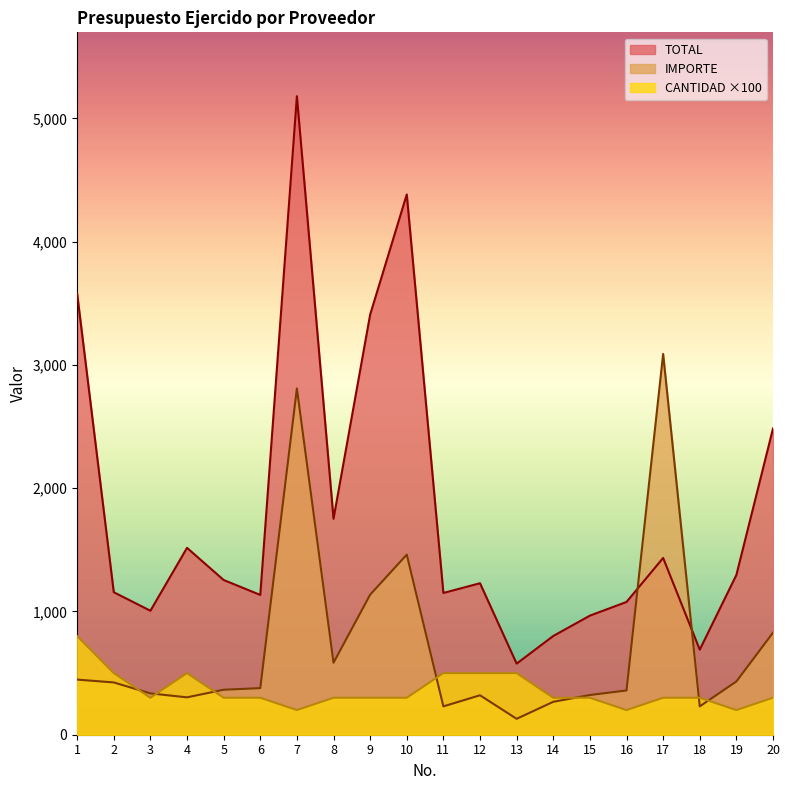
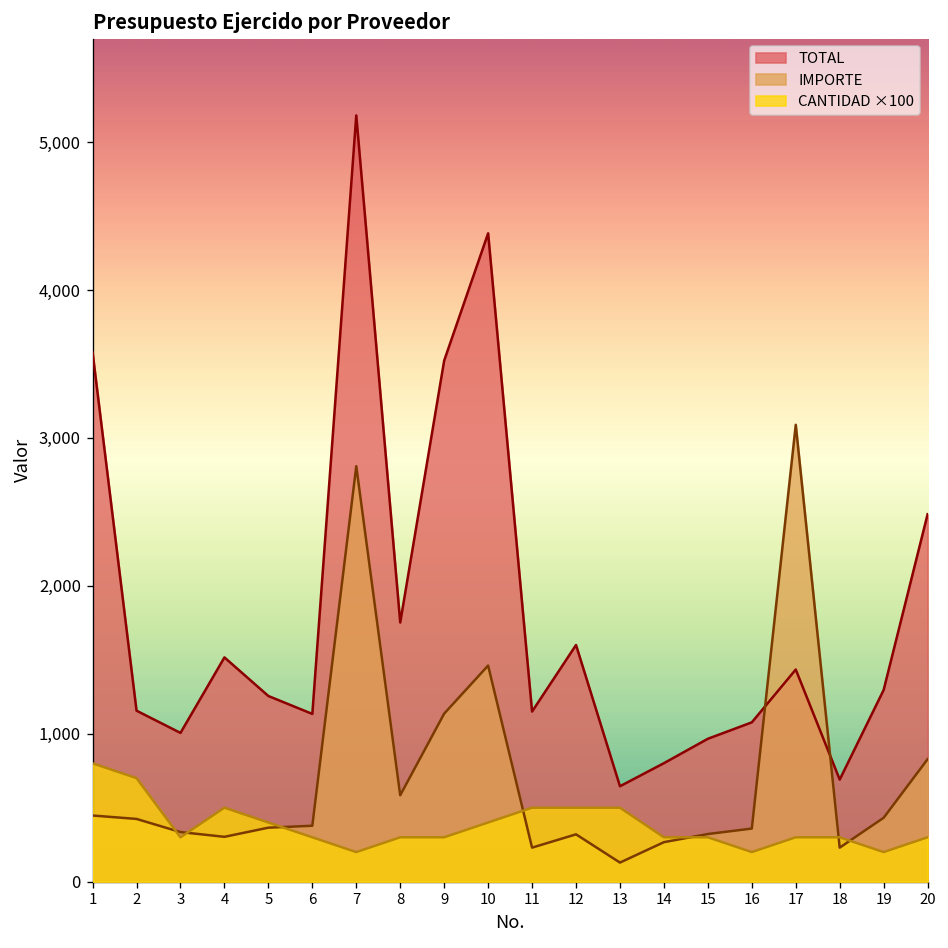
  {
    "TOTAL": {
      "1": "3,580",
      "2": "1,160",
      "3": "1,010",
      "4": "1,520",
      "5": "1,260",
      "6": "1,130",
      "7": "5,180",
      "8": "1,750",
-     "9": "3,410",
+     "9": "3,520",
      "10": "4,380",
      "11": "1,150",
-     "12": "1,230",
-     "13": "580",
+     "12": "1,600",
+     "13": "650",
      "14": "800",
      "15": "970",
      "16": "1,080",
      "17": "1,430",
      "18": "690",
      "19": "1,300",
      "20": "2,480"
    },
    "IMPORTE": {
      "1": "450",
      "2": "420",
      "3": "340",
      "4": "300",
      "5": "370",
      "6": "380",
      "7": "2,810",
      "8": "580",
      "9": "1,140",
      "10": "1,460",
      "11": "230",
      "12": "320",
      "13": "130",
      "14": "270",
      "15": "320",
      "16": "360",
      "17": "3,090",
      "18": "230",
      "19": "430",
      "20": "830"
    },
    "CANTIDAD ×100": {
      "1": "800",
-     "2": "500",
+     "2": "700",
      "3": "300",
      "4": "500",
-     "5": "300",
+     "5": "400",
      "6": "300",
      "7": "200",
      "8": "300",
      "9": "300",
-     "10": "300",
+     "10": "400",
      "11": "500",
      "12": "500",
      "13": "500",
      "14": "300",
      "15": "300",
      "16": "200",
      "17": "300",
      "18": "300",
      "19": "200",
      "20": "300"
    }
  }
